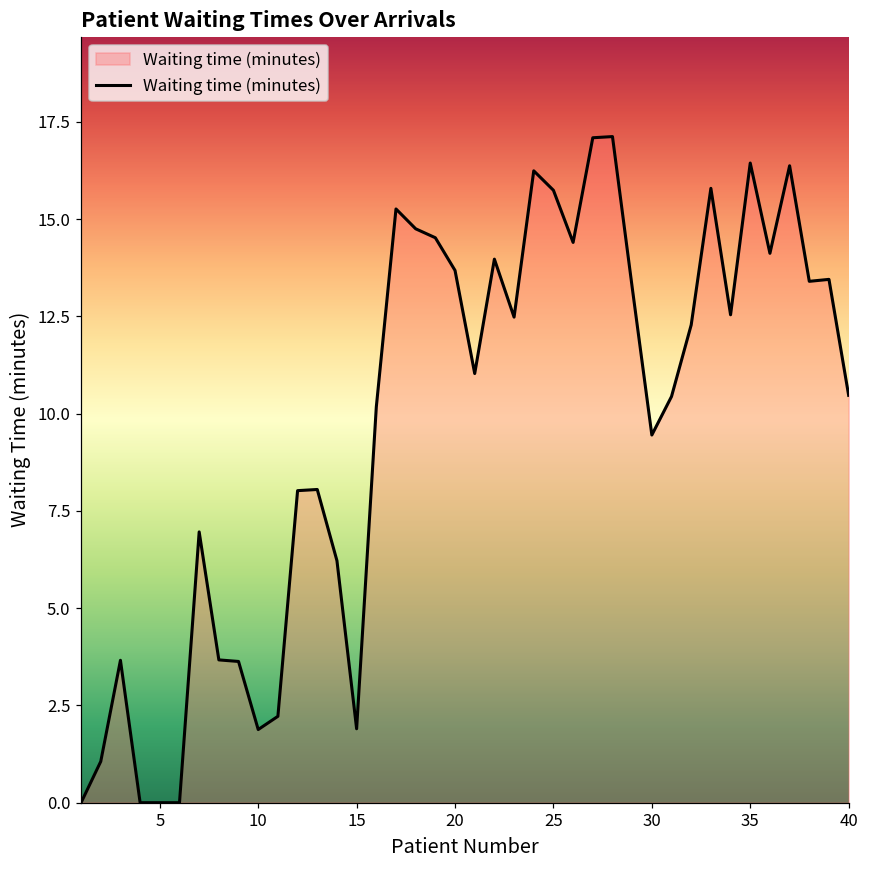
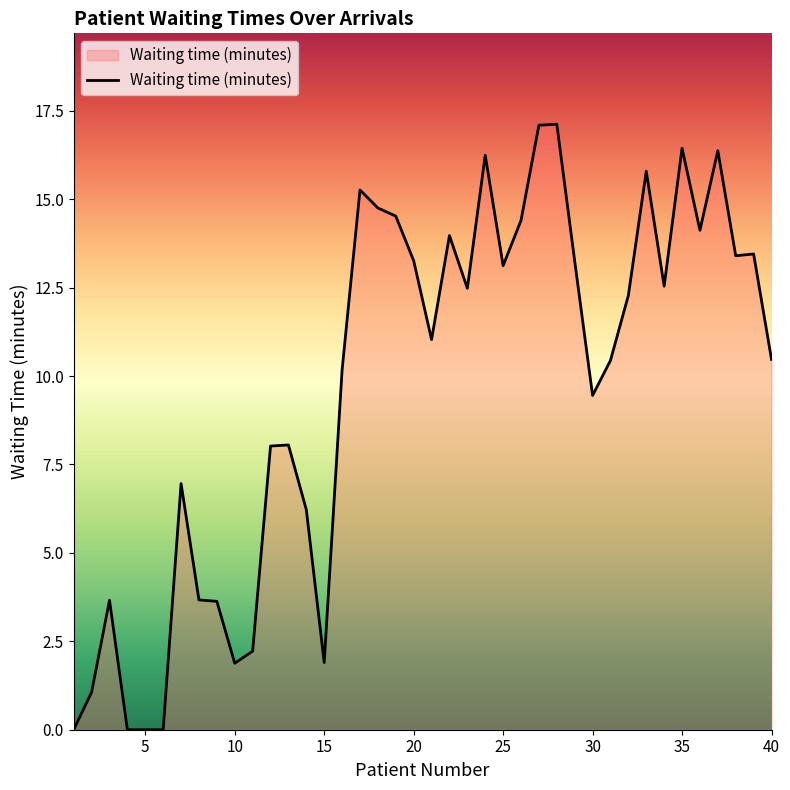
  {
    "5": 0.0,
    "10": 1.9,
    "15": 1.9,
-   "20": 13.7,
-   "25": 15.7,
+   "20": 13.3,
+   "25": 13.1,
    "30": 9.5,
    "35": 16.4,
    "40": 10.5
  }
